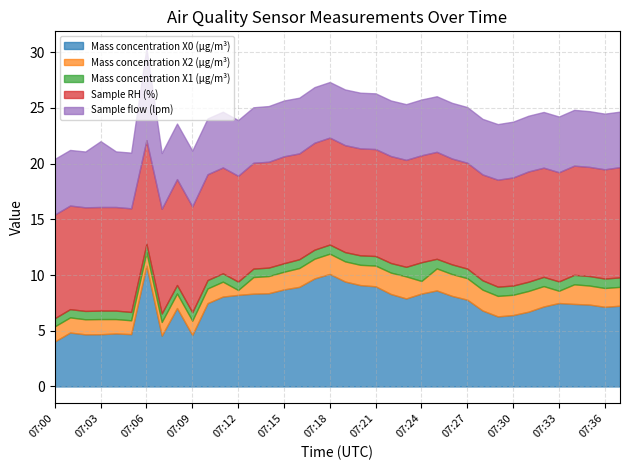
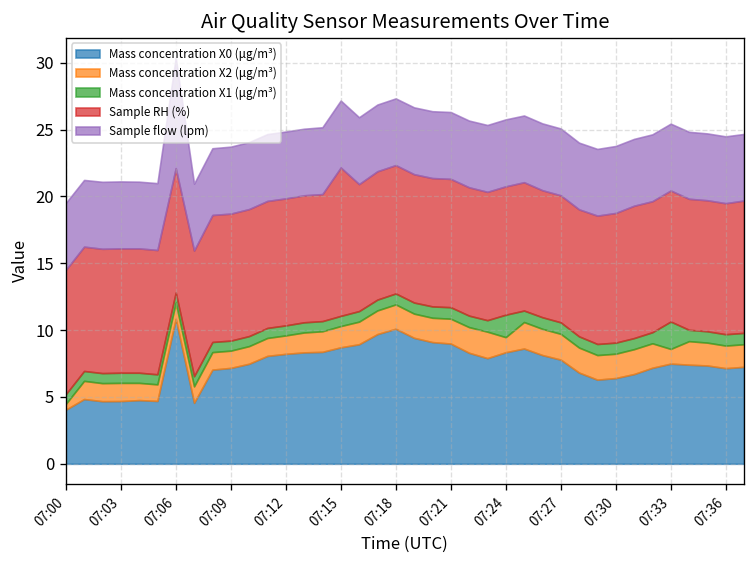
  {
    "Mass concentration X0 (μg/m³)": {
      "07:00": 4.0,
      "07:03": 4.7,
      "07:06": 10.8,
-     "07:09": 4.6,
+     "07:09": 7.2,
      "07:12": 8.2,
      "07:15": 8.7,
      "07:18": 10.1,
      "07:21": 9.0,
      "07:24": 8.3,
      "07:27": 7.8,
      "07:30": 6.4,
      "07:33": 7.5,
      "07:36": 7.2
    },
    "Mass concentration X2 (μg/m³)": {
-     "07:00": 1.4,
+     "07:00": 0.4,
      "07:03": 1.4,
      "07:06": 1.2,
      "07:09": 1.3,
-     "07:12": 0.4,
+     "07:12": 1.4,
      "07:15": 1.6,
      "07:18": 1.8,
      "07:21": 1.9,
      "07:24": 1.1,
      "07:27": 1.9,
      "07:30": 1.8,
      "07:33": 1.1,
      "07:36": 1.7
    },
    "Mass concentration X1 (μg/m³)": {
      "07:00": 0.7,
      "07:03": 0.8,
      "07:06": 0.8,
      "07:09": 0.8,
      "07:12": 0.8,
      "07:15": 0.8,
      "07:18": 0.8,
      "07:21": 0.9,
      "07:24": 1.7,
      "07:27": 0.9,
      "07:30": 0.8,
-     "07:33": 0.8,
+     "07:33": 2.1,
      "07:36": 0.8
    },
    "Sample RH (%)": {
      "07:00": 9.3,
      "07:03": 9.3,
      "07:06": 9.3,
      "07:09": 9.5,
      "07:12": 9.5,
-     "07:15": 9.6,
+     "07:15": 11.1,
      "07:18": 9.6,
      "07:21": 9.6,
      "07:24": 9.6,
      "07:27": 9.5,
      "07:30": 9.7,
      "07:33": 9.8,
      "07:36": 9.8
    },
    "Sample flow (lpm)": {
      "07:00": 5.0,
-     "07:03": 5.9,
+     "07:03": 5.0,
      "07:09": 5.0,
      "07:12": 5.0,
      "07:15": 5.0,
      "07:18": 5.0,
      "07:21": 5.0,
      "07:24": 5.0,
      "07:27": 5.0,
      "07:30": 5.0,
      "07:33": 5.0,
      "07:36": 5.0
    }
  }
